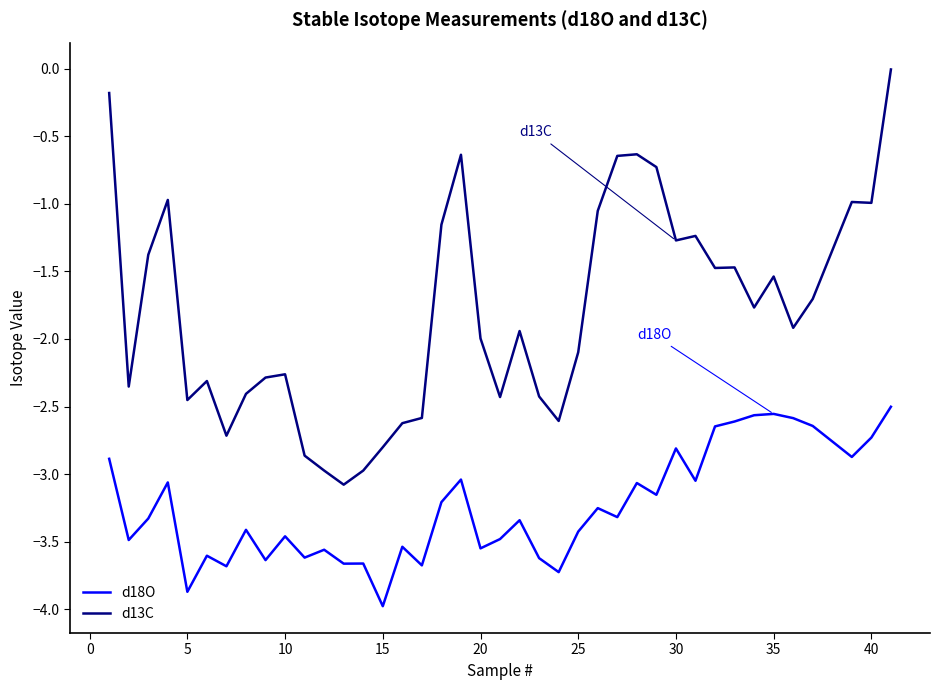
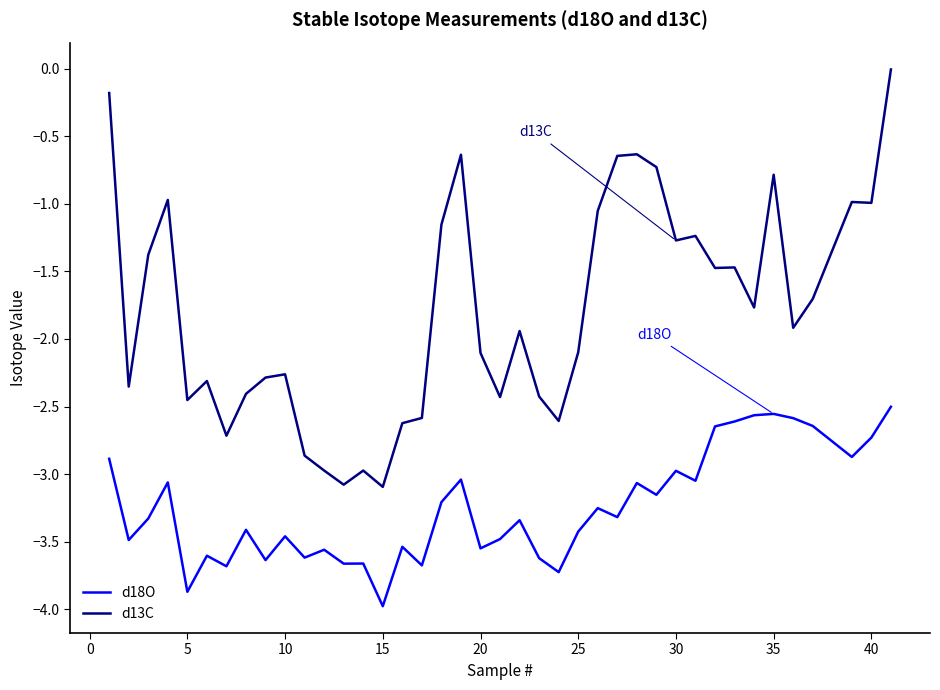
  {
    "d18O": {
      "5": -3.87,
      "10": -3.46,
      "15": -3.98,
      "20": -3.55,
      "25": -3.43,
-     "30": -2.81,
+     "30": -2.98,
      "35": -2.55,
      "40": -2.73
    },
    "d13C": {
      "5": -2.45,
      "10": -2.26,
-     "15": -2.80,
-     "20": -2.00,
+     "15": -3.10,
+     "20": -2.10,
      "25": -2.10,
      "30": -1.27,
-     "35": -1.54,
+     "35": -0.78,
      "40": -0.99
    }
  }
